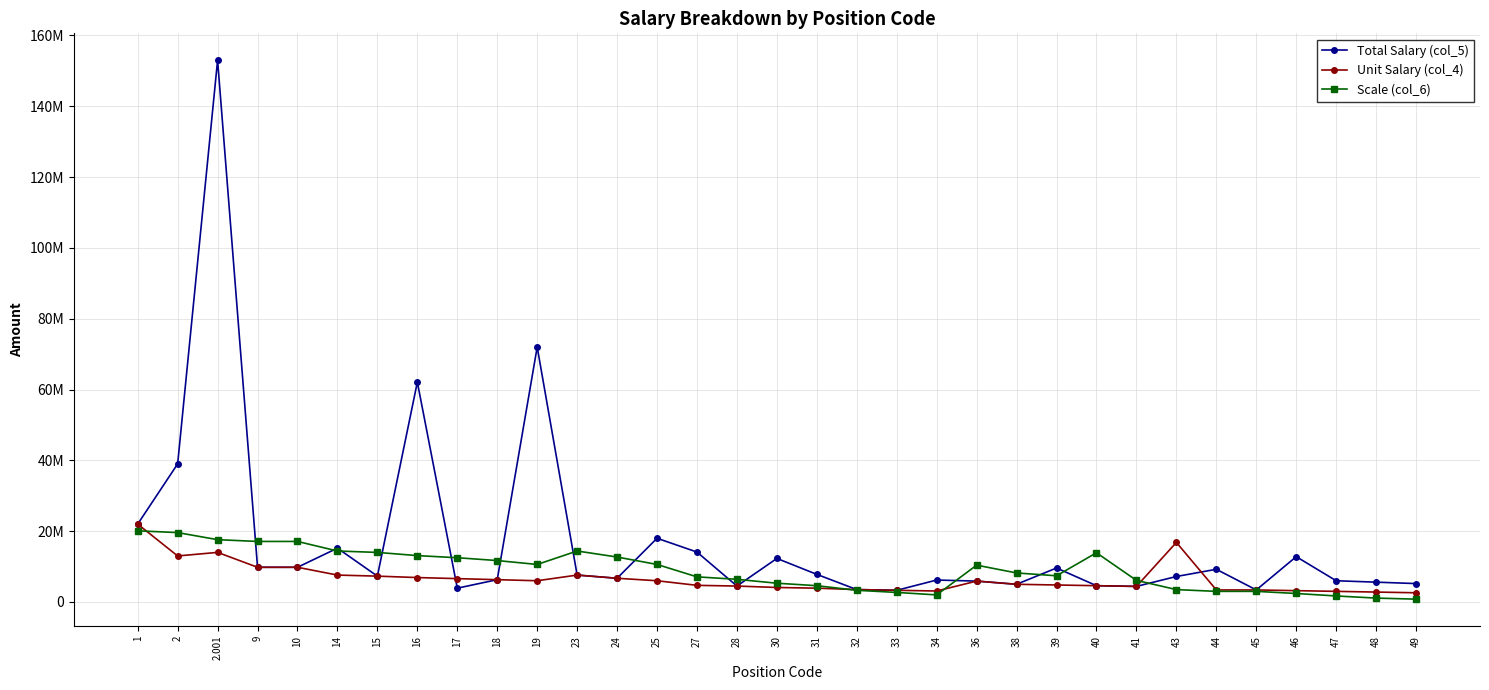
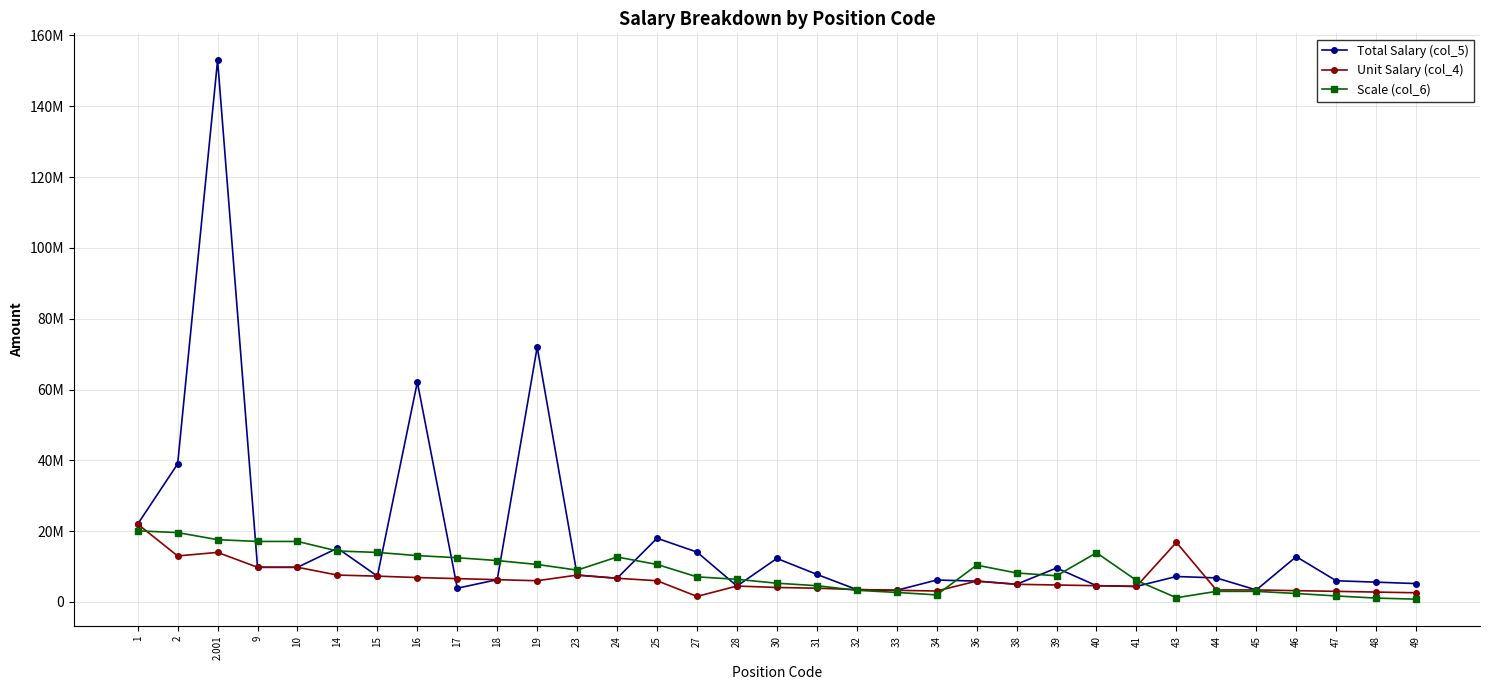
  {
    "Total Salary (col_5)": {
      "2": 39000000,
      "2.001": 153000000,
      "14": 15000000,
      "16": 62000000,
      "17": 4000000,
      "19": 72000000,
      "25": 18000000,
      "27": 14000000,
      "30": 12000000,
      "31": 8000000,
      "34": 6000000,
      "39": 10000000,
      "43": 7000000,
-     "44": 9000000,
+     "44": 7000000,
      "46": 13000000,
      "47": 6000000,
      "48": 6000000,
      "49": 5000000
    },
    "Unit Salary (col_4)": {
      "2": 13000000,
      "2.001": 14000000,
      "14": 8000000,
      "16": 7000000,
      "17": 7000000,
      "19": 6000000,
      "25": 6000000,
-     "27": 5000000,
+     "27": 2000000,
      "30": 4000000,
      "34": 3000000,
      "39": 5000000,
      "43": 17000000,
      "46": 3000000,
      "47": 3000000,
      "48": 3000000,
      "49": 3000000
    },
    "Scale (col_6)": {
      "1": 20000000,
      "2": 20000000,
      "2.001": 18000000,
      "9": 17000000,
      "10": 17000000,
      "14": 14000000,
      "15": 14000000,
      "16": 13000000,
      "17": 13000000,
      "18": 12000000,
      "19": 11000000,
-     "23": 14000000,
+     "23": 9000000,
      "24": 13000000,
      "25": 11000000,
      "27": 7000000,
      "28": 6000000,
      "30": 5000000,
      "34": 2000000,
      "36": 10000000,
      "38": 8000000,
      "39": 7000000,
      "40": 14000000,
      "41": 6000000,
-     "43": 4000000,
+     "43": 1000000,
      "46": 2000000,
      "47": 2000000,
      "48": 1000000,
      "49": 1000000
    }
  }
